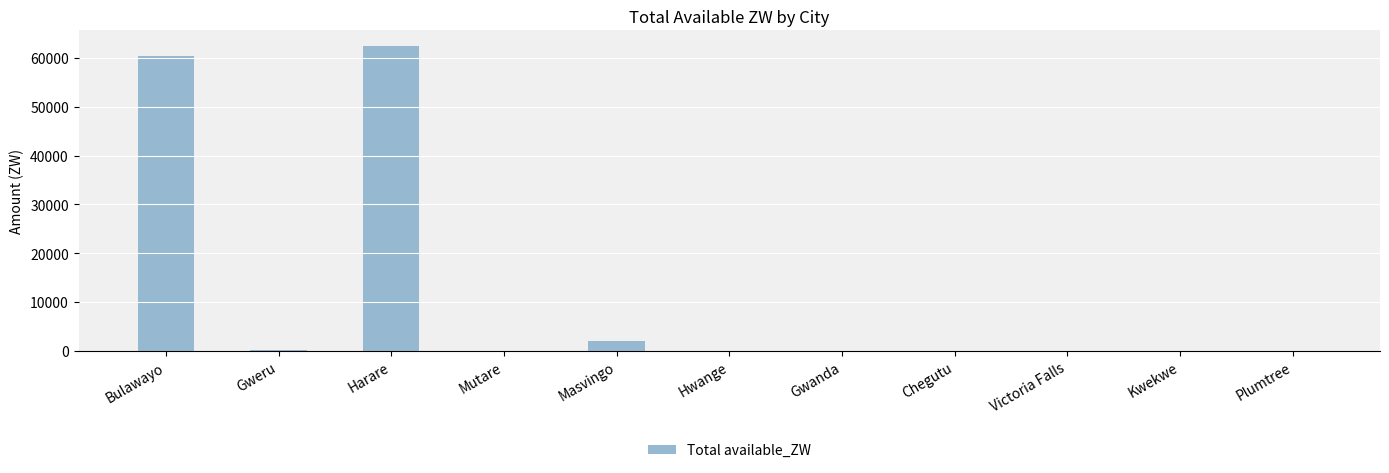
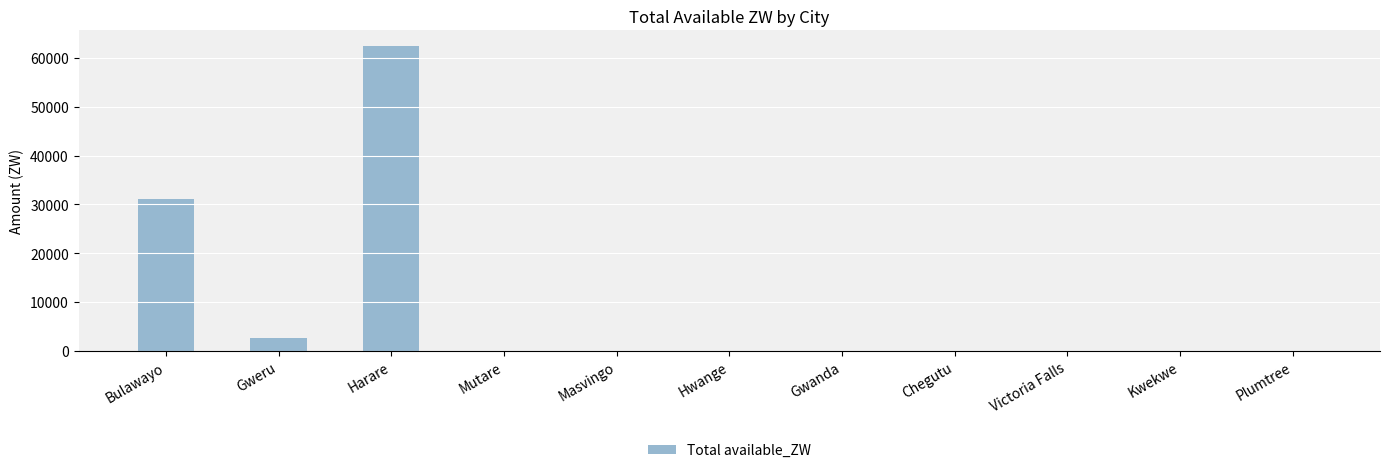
  {
-   "Bulawayo": 60000,
-   "Gweru": 0,
+   "Bulawayo": 31000,
+   "Gweru": 3000,
    "Harare": 62000,
    "Mutare": 0,
-   "Masvingo": 2000,
+   "Masvingo": 0,
    "Hwange": 0,
    "Gwanda": 0,
    "Chegutu": 0,
    "Victoria Falls": 0,
    "Kwekwe": 0,
    "Plumtree": 0
  }
